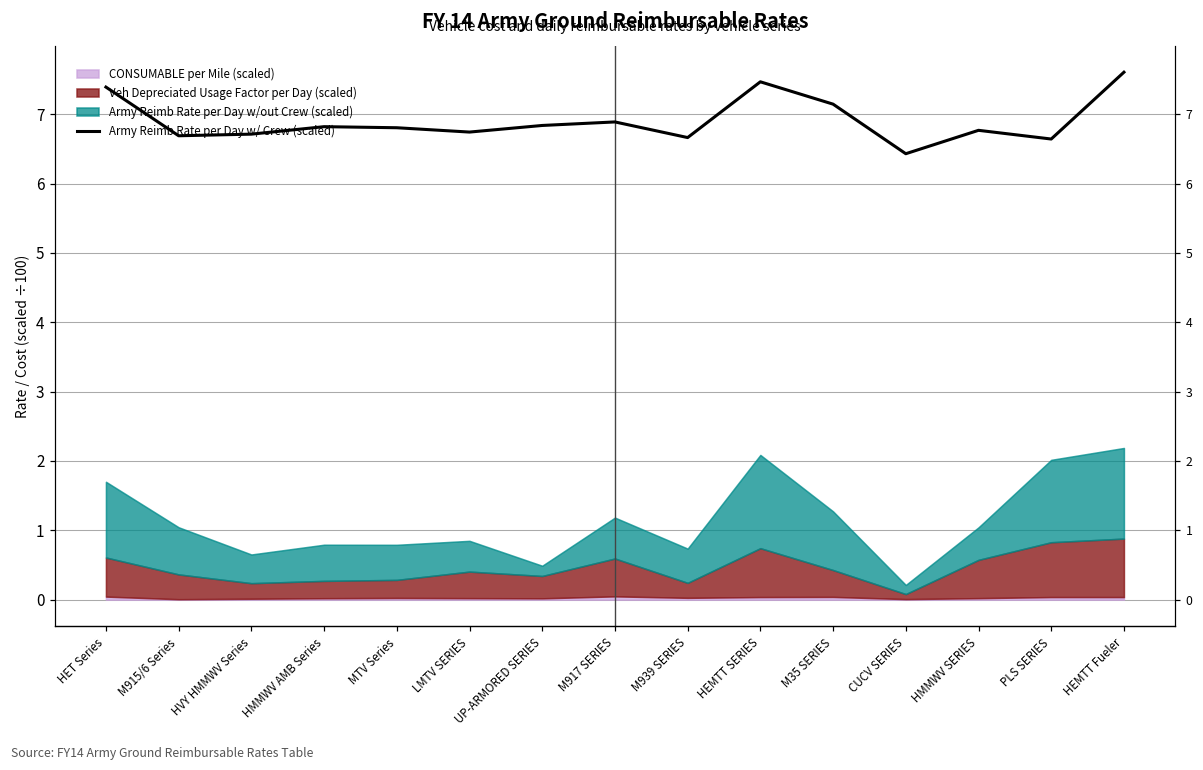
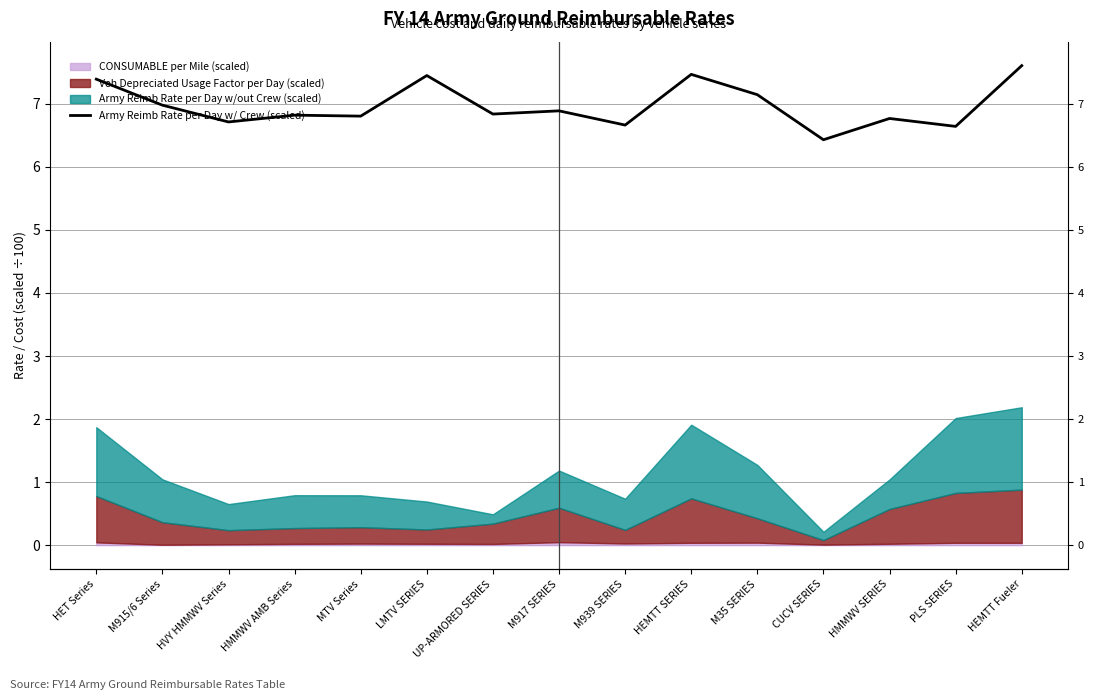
  {
    "Army Reimb Rate per Day w/ Crew (scaled)": {
      "HET Series": 7.4,
-     "M915/6 Series": 6.7,
+     "M915/6 Series": 7.0,
      "HVY HMMWV Series": 6.7,
      "HMMWV AMB Series": 6.8,
      "MTV Series": 6.8,
-     "LMTV SERIES": 6.7,
+     "LMTV SERIES": 7.4,
      "UP-ARMORED SERIES": 6.8,
      "M917 SERIES": 6.9,
      "M939 SERIES": 6.7,
      "HEMTT SERIES": 7.5,
      "M35 SERIES": 7.1,
      "CUCV SERIES": 6.4,
      "HMMWV SERIES": 6.8,
      "PLS SERIES": 6.6,
      "HEMTT Fueler": 7.6
    },
    "CONSUMABLE per Mile (scaled)": {
      "HET Series": 0.0,
      "M917 SERIES": 0.0
    },
    "Veh Depreciated Usage Factor per Day (scaled)": {
-     "HET Series": 0.6,
+     "HET Series": 0.7,
      "M915/6 Series": 0.4,
      "HVY HMMWV Series": 0.2,
      "HMMWV AMB Series": 0.3,
      "MTV Series": 0.3,
-     "LMTV SERIES": 0.4,
+     "LMTV SERIES": 0.2,
      "UP-ARMORED SERIES": 0.3,
      "M917 SERIES": 0.5,
      "M939 SERIES": 0.2,
      "HEMTT SERIES": 0.7,
      "M35 SERIES": 0.4,
      "CUCV SERIES": 0.1,
      "HMMWV SERIES": 0.6,
      "PLS SERIES": 0.8,
      "HEMTT Fueler": 0.8
    },
    "Army Reimb Rate per Day w/out Crew (scaled)": {
      "HET Series": 1.1,
      "M915/6 Series": 0.7,
      "HVY HMMWV Series": 0.4,
      "HMMWV AMB Series": 0.5,
      "MTV Series": 0.5,
      "LMTV SERIES": 0.4,
      "UP-ARMORED SERIES": 0.1,
      "M917 SERIES": 0.6,
      "M939 SERIES": 0.5,
-     "HEMTT SERIES": 1.3,
+     "HEMTT SERIES": 1.2,
      "M35 SERIES": 0.8,
      "CUCV SERIES": 0.1,
      "HMMWV SERIES": 0.5,
      "PLS SERIES": 1.2,
      "HEMTT Fueler": 1.3
    }
  }
